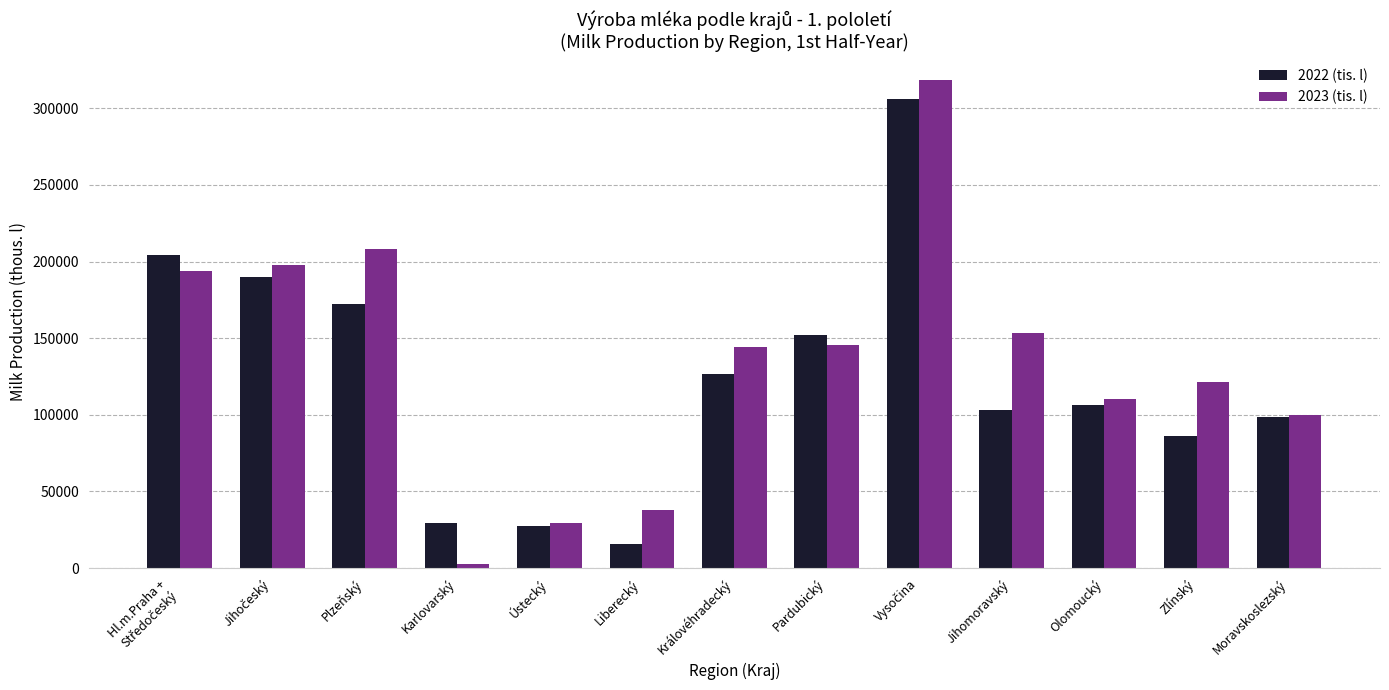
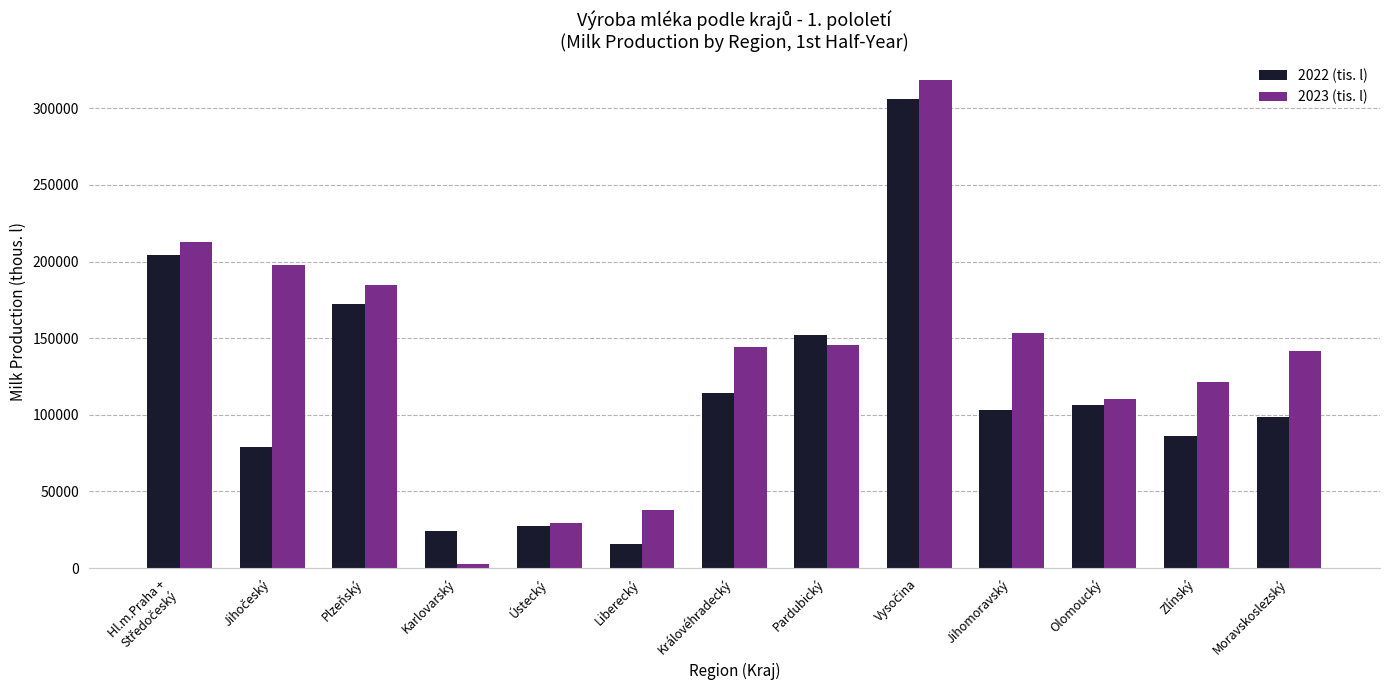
  {
    "2022 (tis. l)": {
      "Hl.m.Praha + Středočeský": 204000,
-     "Jihočeský": 190000,
+     "Jihočeský": 79000,
      "Plzeňský": 172000,
-     "Karlovarský": 30000,
+     "Karlovarský": 24000,
      "Ústecký": 28000,
      "Liberecký": 16000,
-     "Královéhradecký": 127000,
+     "Královéhradecký": 114000,
      "Pardubický": 152000,
      "Vysočina": 306000,
      "Jihomoravský": 103000,
      "Olomoucký": 106000,
      "Zlínský": 86000,
      "Moravskoslezský": 99000
    },
    "2023 (tis. l)": {
-     "Hl.m.Praha + Středočeský": 194000,
+     "Hl.m.Praha + Středočeský": 212000,
      "Jihočeský": 198000,
-     "Plzeňský": 208000,
+     "Plzeňský": 185000,
      "Karlovarský": 3000,
      "Ústecký": 30000,
      "Liberecký": 38000,
      "Královéhradecký": 144000,
      "Pardubický": 145000,
      "Vysočina": 318000,
      "Jihomoravský": 153000,
      "Olomoucký": 110000,
      "Zlínský": 122000,
-     "Moravskoslezský": 100000
+     "Moravskoslezský": 142000
    }
  }
